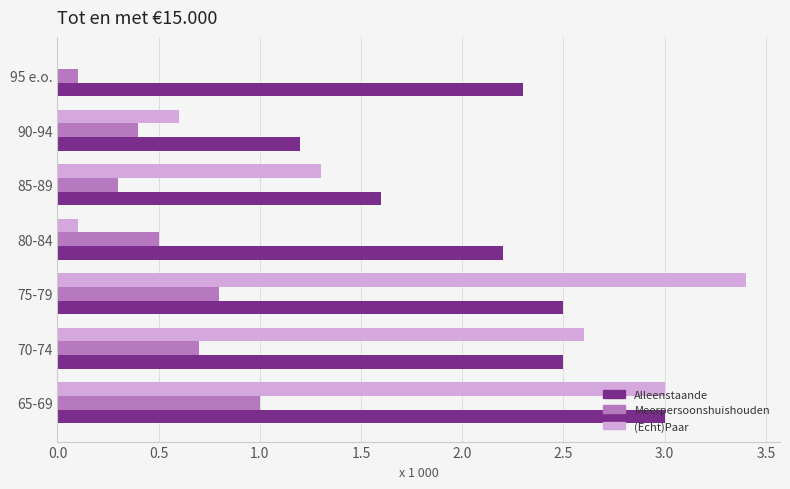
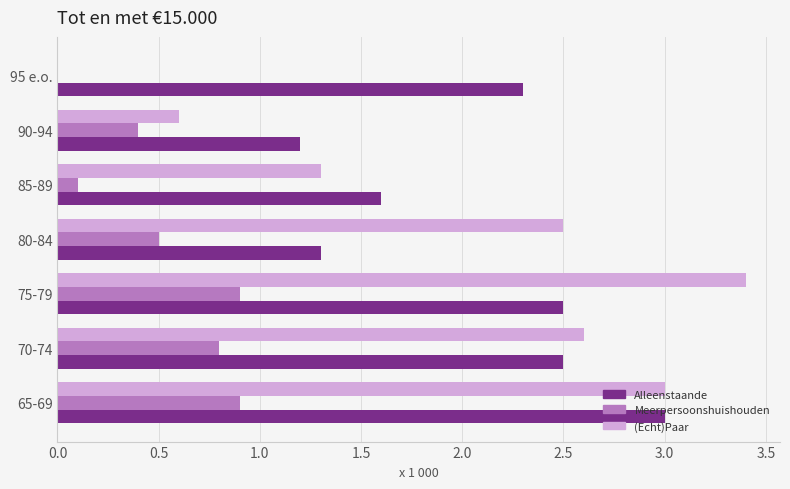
  {
    "Alleenstaande": {
      "95 e.o.": 2.3,
      "90-94": 1.2,
      "85-89": 1.6,
-     "80-84": 2.2,
+     "80-84": 1.3,
      "75-79": 2.5,
      "70-74": 2.5,
      "65-69": 3.0
    },
    "Meerpersoonshuishouden": {
-     "95 e.o.": 0.1,
+     "95 e.o.": 0.0,
      "90-94": 0.4,
-     "85-89": 0.3,
+     "85-89": 0.1,
      "80-84": 0.5,
-     "75-79": 0.8,
-     "70-74": 0.7,
-     "65-69": 1.0
+     "75-79": 0.9,
+     "70-74": 0.8,
+     "65-69": 0.9
    },
    "(Echt)Paar": {
      "95 e.o.": 0.0,
      "90-94": 0.6,
      "85-89": 1.3,
-     "80-84": 0.1,
+     "80-84": 2.5,
      "75-79": 3.4,
      "70-74": 2.6,
      "65-69": 3.0
    }
  }
